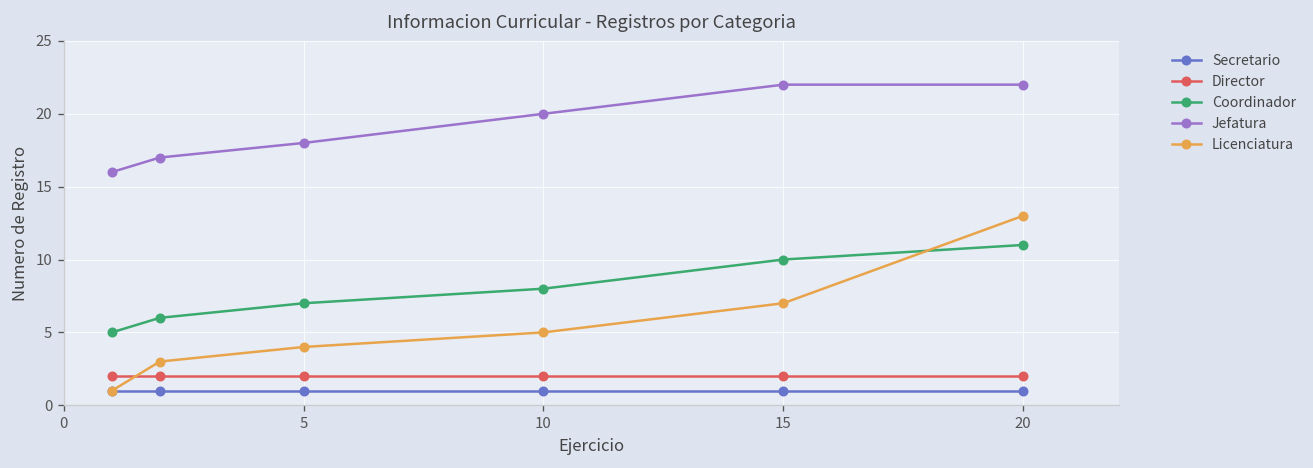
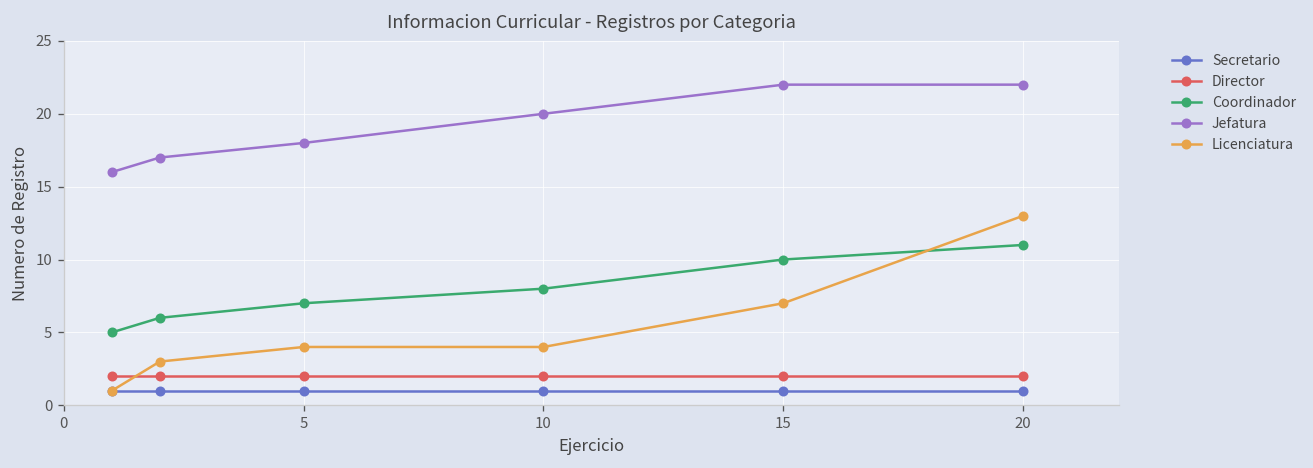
  {
    "Director": {
      "5": 2,
      "10": 2,
      "15": 2,
      "20": 2
    },
    "Coordinador": {
      "5": 7,
      "10": 8,
      "15": 10,
      "20": 11
    },
    "Licenciatura": {
      "5": 4,
-     "10": 5,
+     "10": 4,
      "15": 7,
      "20": 13
    }
  }
